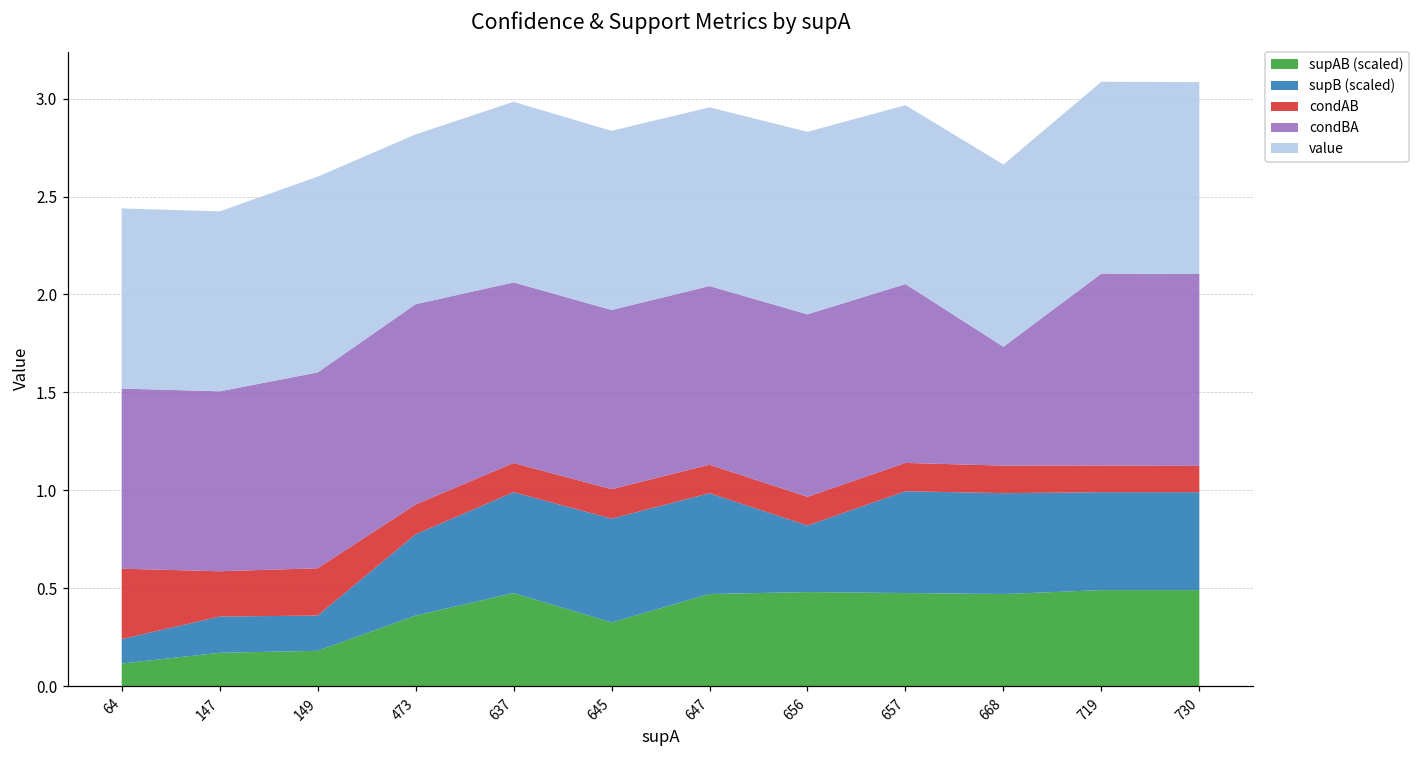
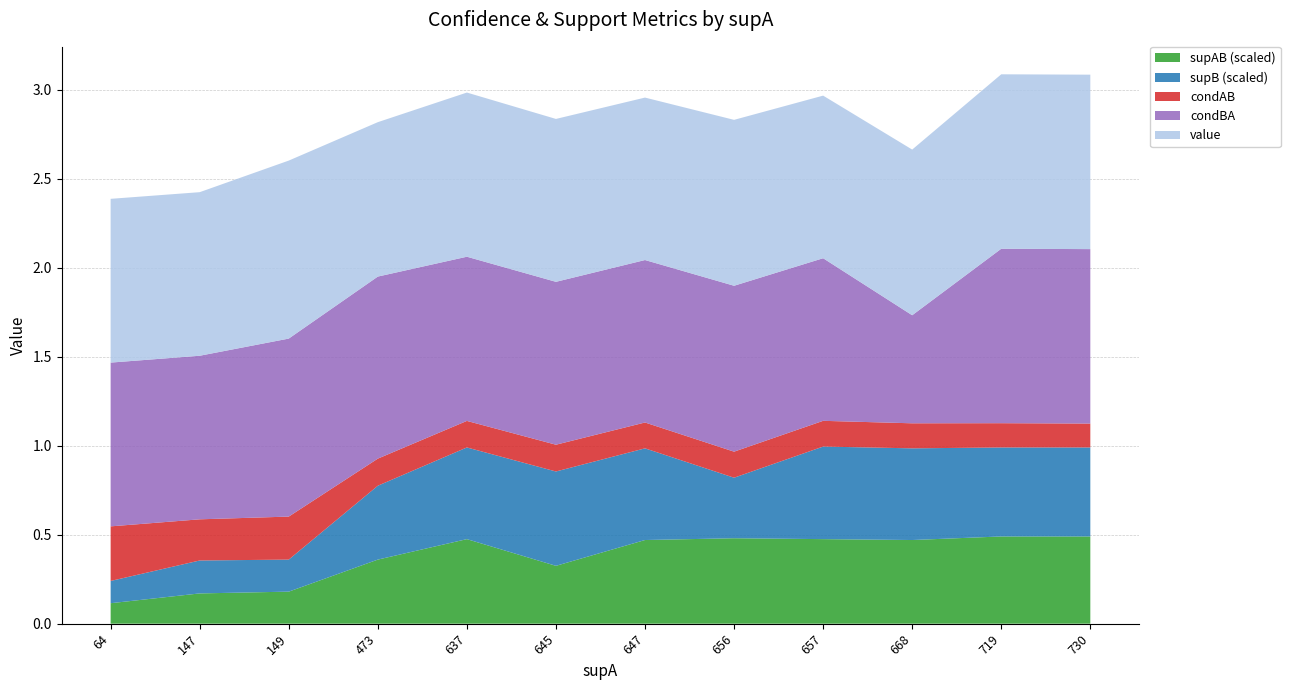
  {
    "supAB (scaled)": {
      "64": 0.12,
      "147": 0.17,
      "149": 0.18,
      "473": 0.36,
      "637": 0.48,
      "645": 0.33,
      "647": 0.47,
      "656": 0.48,
      "657": 0.48,
      "668": 0.47,
      "719": 0.49,
      "730": 0.49
    },
    "supB (scaled)": {
      "64": 0.12,
      "147": 0.18,
      "149": 0.18,
      "473": 0.41,
      "637": 0.52,
      "645": 0.53,
      "647": 0.52,
      "656": 0.34,
      "657": 0.52,
      "668": 0.52,
      "719": 0.50,
      "730": 0.50
    },
    "condAB": {
-     "64": 0.36,
+     "64": 0.31,
      "147": 0.23,
      "149": 0.24,
      "473": 0.15,
      "637": 0.15,
      "645": 0.15,
      "647": 0.15,
      "656": 0.15,
      "657": 0.14,
      "668": 0.14,
      "719": 0.14,
      "730": 0.13
    },
    "condBA": {
      "64": 0.92,
      "147": 0.92,
      "149": 1.00,
      "473": 1.02,
      "637": 0.92,
      "645": 0.92,
      "647": 0.91,
      "656": 0.93,
      "657": 0.91,
      "668": 0.61,
      "719": 0.98,
      "730": 0.98
    },
    "value": {
      "64": 0.92,
      "147": 0.92,
      "149": 1.00,
      "473": 0.87,
      "637": 0.92,
      "645": 0.92,
      "647": 0.91,
      "656": 0.93,
      "657": 0.91,
      "668": 0.93,
      "719": 0.98,
      "730": 0.98
    }
  }
